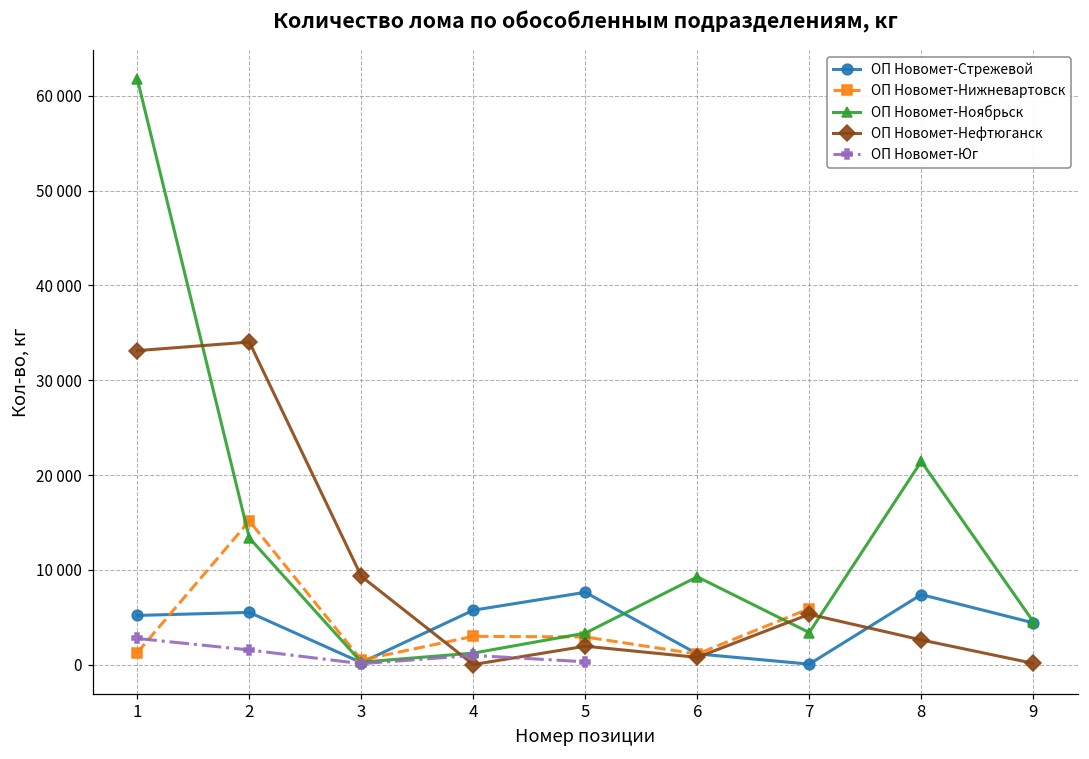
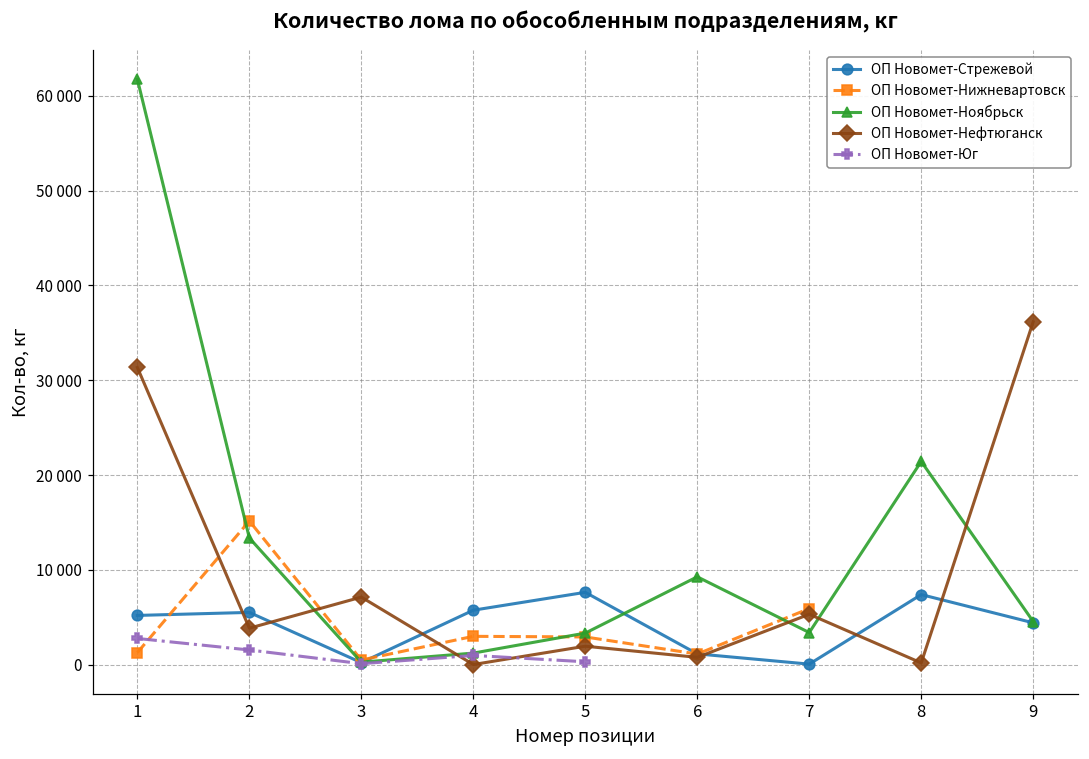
  {
    "ОП Новомет-Стрежевой": {
      "1": 5000,
      "2": 6000,
      "4": 6000,
      "5": 8000,
      "7": 0,
      "8": 7000
    },
    "ОП Новомет-Нижневартовск": {
      "1": 1000,
      "2": 15000,
      "4": 3000,
      "5": 3000,
      "7": 6000
    },
    "ОП Новомет-Ноябрьск": {
      "1": 62000,
      "2": 13000,
      "5": 3000,
      "6": 9000,
      "7": 3000,
      "8": 21000
    },
    "ОП Новомет-Нефтюганск": {
-     "1": 33000,
-     "2": 34000,
-     "3": 9000,
+     "1": 31000,
+     "2": 4000,
+     "3": 7000,
      "4": 0,
      "5": 2000,
      "6": 1000,
      "7": 5000,
-     "8": 3000,
-     "9": 0
+     "8": 0,
+     "9": 36000
    },
    "ОП Новомет-Юг": {
      "1": 3000,
      "2": 2000,
      "5": 0
    }
  }
